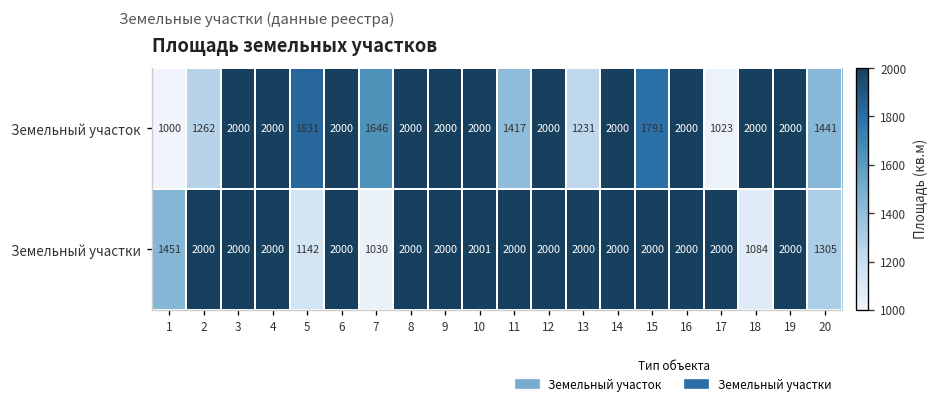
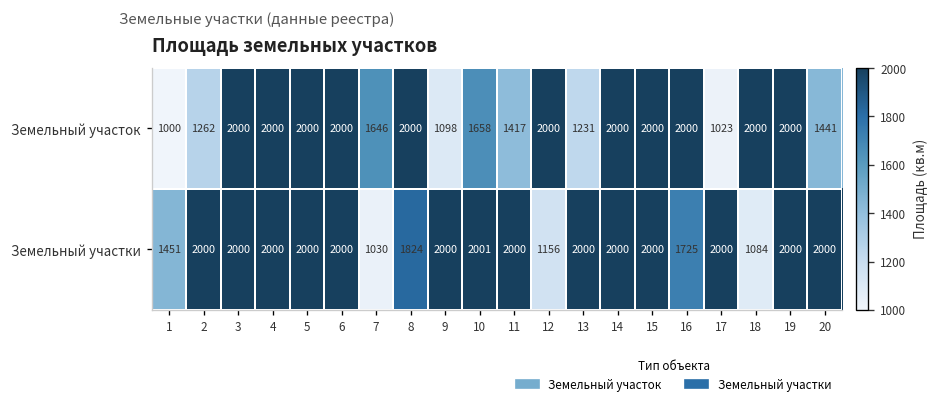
  {
    "Земельный участок": {
      "1": 1000,
      "2": 1262,
      "3": 2000,
      "4": 2000,
-     "5": 1831,
+     "5": 2000,
      "6": 2000,
      "7": 1646,
      "8": 2000,
-     "9": 2000,
-     "10": 2000,
+     "9": 1098,
+     "10": 1658,
      "11": 1417,
      "12": 2000,
      "13": 1231,
      "14": 2000,
-     "15": 1791,
+     "15": 2000,
      "16": 2000,
      "17": 1023,
      "18": 2000,
      "19": 2000,
      "20": 1441
    },
    "Земельный участки": {
      "1": 1451,
      "2": 2000,
      "3": 2000,
      "4": 2000,
-     "5": 1142,
+     "5": 2000,
      "6": 2000,
      "7": 1030,
-     "8": 2000,
+     "8": 1824,
      "9": 2000,
      "10": 2001,
      "11": 2000,
-     "12": 2000,
+     "12": 1156,
      "13": 2000,
      "14": 2000,
      "15": 2000,
-     "16": 2000,
+     "16": 1725,
      "17": 2000,
      "18": 1084,
      "19": 2000,
-     "20": 1305
+     "20": 2000
    }
  }
